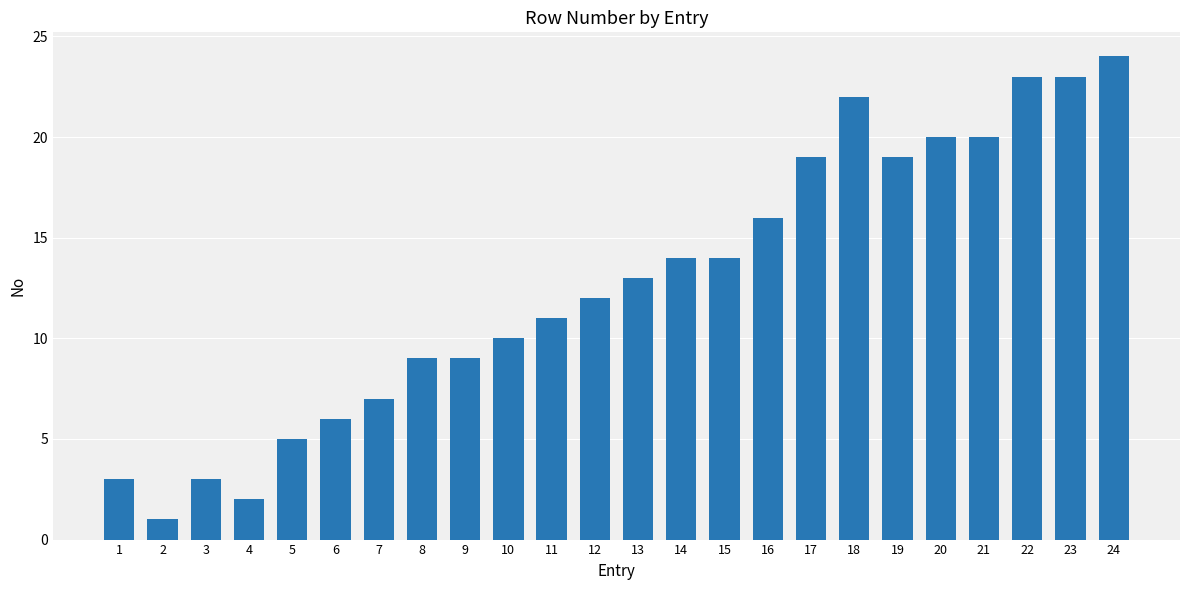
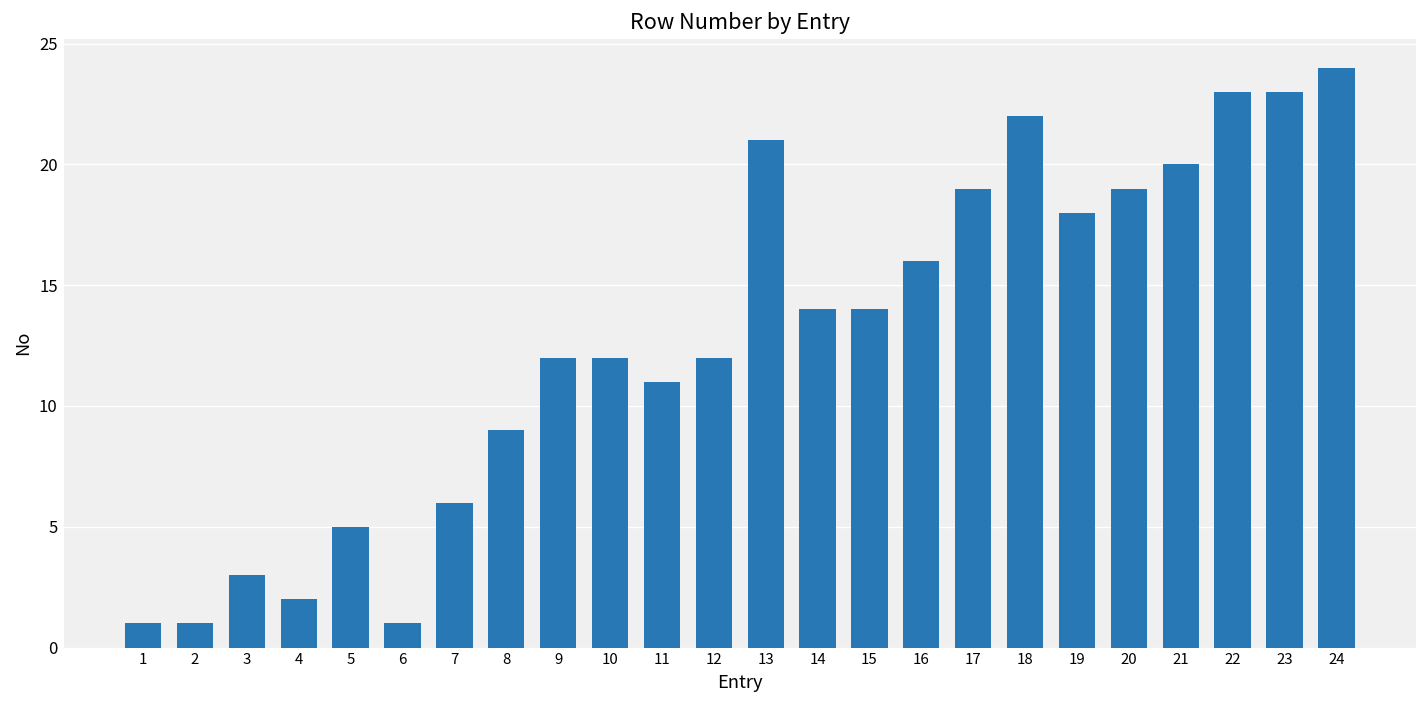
  {
-   "1": 3,
+   "1": 1,
    "2": 1,
    "3": 3,
    "4": 2,
    "5": 5,
-   "6": 6,
-   "7": 7,
+   "6": 1,
+   "7": 6,
    "8": 9,
-   "9": 9,
-   "10": 10,
+   "9": 12,
+   "10": 12,
    "11": 11,
    "12": 12,
-   "13": 13,
+   "13": 21,
    "14": 14,
    "15": 14,
    "16": 16,
    "17": 19,
    "18": 22,
-   "19": 19,
-   "20": 20,
+   "19": 18,
+   "20": 19,
    "21": 20,
    "22": 23,
    "23": 23,
    "24": 24
  }
